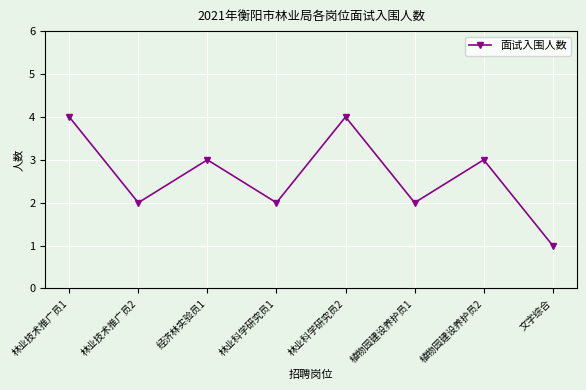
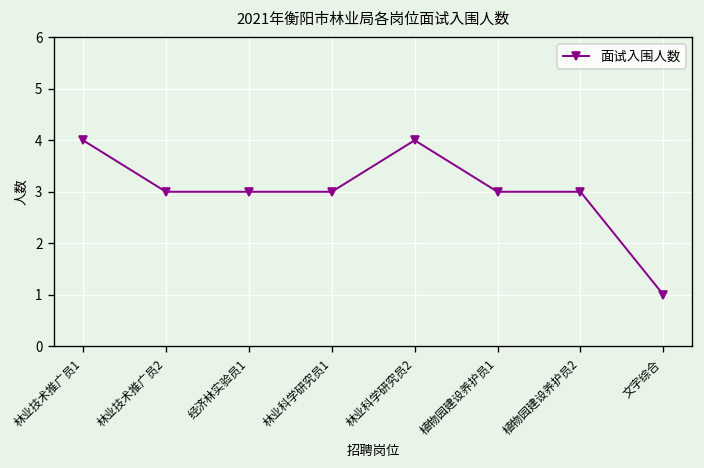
  {
    "林业技术推广员1": 4,
-   "林业技术推广员2": 2,
+   "林业技术推广员2": 3,
    "经济林实验员1": 3,
-   "林业科学研究员1": 2,
+   "林业科学研究员1": 3,
    "林业科学研究员2": 4,
-   "植物园建设养护员1": 2,
+   "植物园建设养护员1": 3,
    "植物园建设养护员2": 3,
    "文字综合": 1
  }
